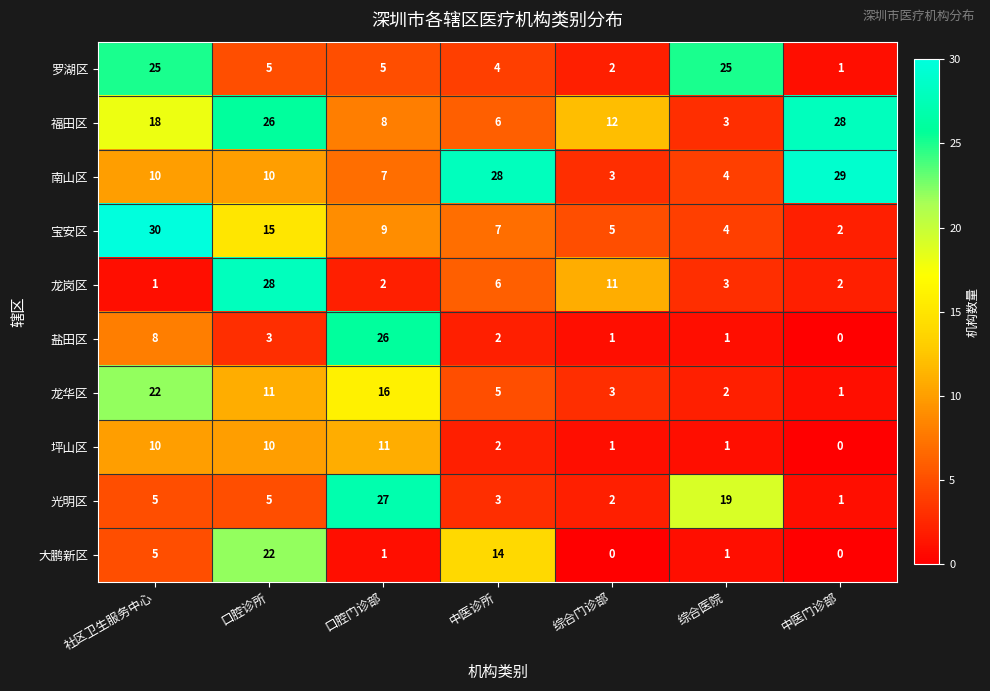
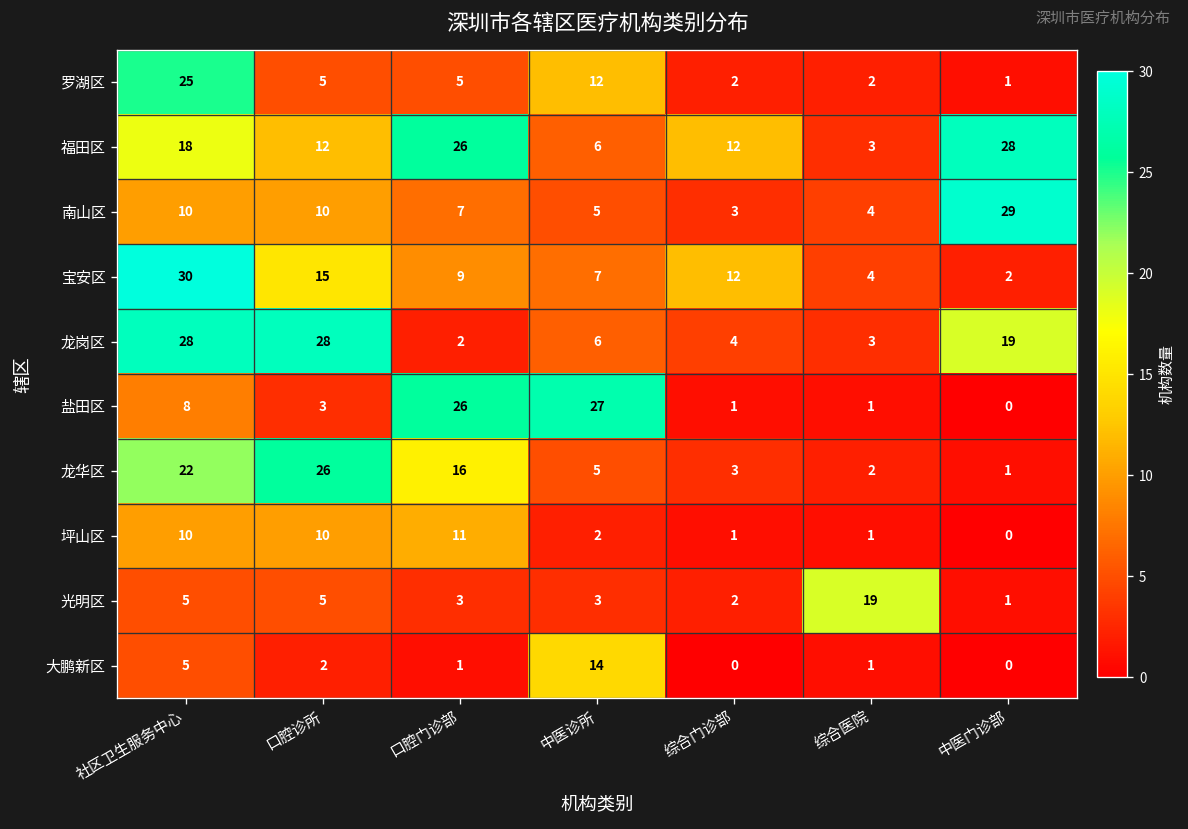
  {
    "罗湖区": {
      "社区卫生服务中心": 25,
      "口腔诊所": 5,
      "口腔门诊部": 5,
-     "中医诊所": 4,
+     "中医诊所": 12,
      "综合门诊部": 2,
-     "综合医院": 25,
+     "综合医院": 2,
      "中医门诊部": 1
    },
    "福田区": {
      "社区卫生服务中心": 18,
-     "口腔诊所": 26,
-     "口腔门诊部": 8,
+     "口腔诊所": 12,
+     "口腔门诊部": 26,
      "中医诊所": 6,
      "综合门诊部": 12,
      "综合医院": 3,
      "中医门诊部": 28
    },
    "南山区": {
      "社区卫生服务中心": 10,
      "口腔诊所": 10,
      "口腔门诊部": 7,
-     "中医诊所": 28,
+     "中医诊所": 5,
      "综合门诊部": 3,
      "综合医院": 4,
      "中医门诊部": 29
    },
    "宝安区": {
      "社区卫生服务中心": 30,
      "口腔诊所": 15,
      "口腔门诊部": 9,
      "中医诊所": 7,
-     "综合门诊部": 5,
+     "综合门诊部": 12,
      "综合医院": 4,
      "中医门诊部": 2
    },
    "龙岗区": {
-     "社区卫生服务中心": 1,
+     "社区卫生服务中心": 28,
      "口腔诊所": 28,
      "口腔门诊部": 2,
      "中医诊所": 6,
-     "综合门诊部": 11,
+     "综合门诊部": 4,
      "综合医院": 3,
-     "中医门诊部": 2
+     "中医门诊部": 19
    },
    "盐田区": {
      "社区卫生服务中心": 8,
      "口腔诊所": 3,
      "口腔门诊部": 26,
-     "中医诊所": 2,
+     "中医诊所": 27,
      "综合门诊部": 1,
      "综合医院": 1,
      "中医门诊部": 0
    },
    "龙华区": {
      "社区卫生服务中心": 22,
-     "口腔诊所": 11,
+     "口腔诊所": 26,
      "口腔门诊部": 16,
      "中医诊所": 5,
      "综合门诊部": 3,
      "综合医院": 2,
      "中医门诊部": 1
    },
    "坪山区": {
      "社区卫生服务中心": 10,
      "口腔诊所": 10,
      "口腔门诊部": 11,
      "中医诊所": 2,
      "综合门诊部": 1,
      "综合医院": 1,
      "中医门诊部": 0
    },
    "光明区": {
      "社区卫生服务中心": 5,
      "口腔诊所": 5,
-     "口腔门诊部": 27,
+     "口腔门诊部": 3,
      "中医诊所": 3,
      "综合门诊部": 2,
      "综合医院": 19,
      "中医门诊部": 1
    },
    "大鹏新区": {
      "社区卫生服务中心": 5,
-     "口腔诊所": 22,
+     "口腔诊所": 2,
      "口腔门诊部": 1,
      "中医诊所": 14,
      "综合门诊部": 0,
      "综合医院": 1,
      "中医门诊部": 0
    }
  }
